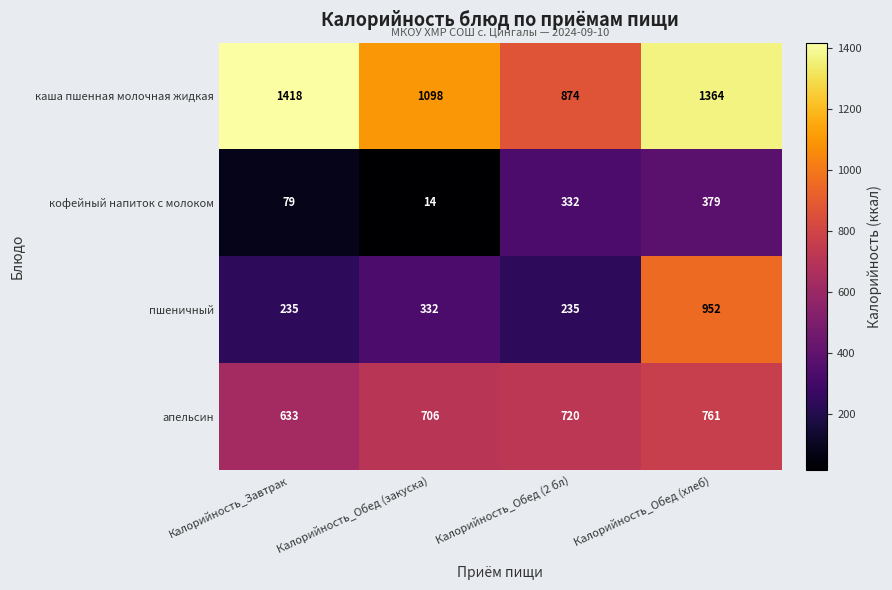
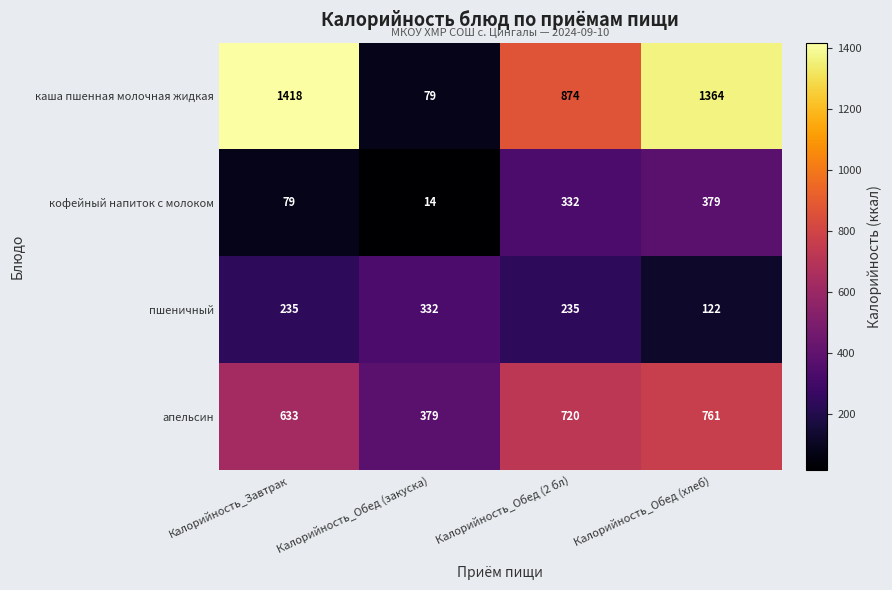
  {
    "каша пшенная молочная жидкая": {
      "Калорийность_Завтрак": 1418,
-     "Калорийность_Обед (закуска)": 1098,
+     "Калорийность_Обед (закуска)": 79,
      "Калорийность_Обед (2 бл)": 874,
      "Калорийность_Обед (хлеб)": 1364
    },
    "кофейный напиток с молоком": {
      "Калорийность_Завтрак": 79,
      "Калорийность_Обед (закуска)": 14,
      "Калорийность_Обед (2 бл)": 332,
      "Калорийность_Обед (хлеб)": 379
    },
    "пшеничный": {
      "Калорийность_Завтрак": 235,
      "Калорийность_Обед (закуска)": 332,
      "Калорийность_Обед (2 бл)": 235,
-     "Калорийность_Обед (хлеб)": 952
+     "Калорийность_Обед (хлеб)": 122
    },
    "апельсин": {
      "Калорийность_Завтрак": 633,
-     "Калорийность_Обед (закуска)": 706,
+     "Калорийность_Обед (закуска)": 379,
      "Калорийность_Обед (2 бл)": 720,
      "Калорийность_Обед (хлеб)": 761
    }
  }
